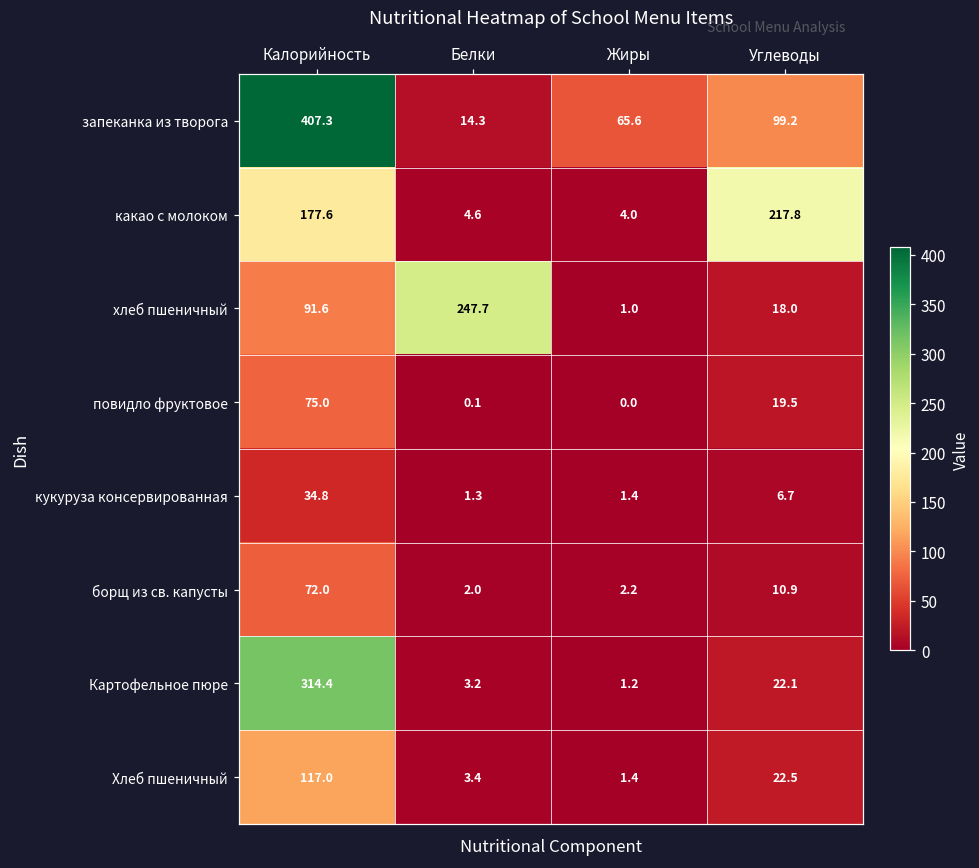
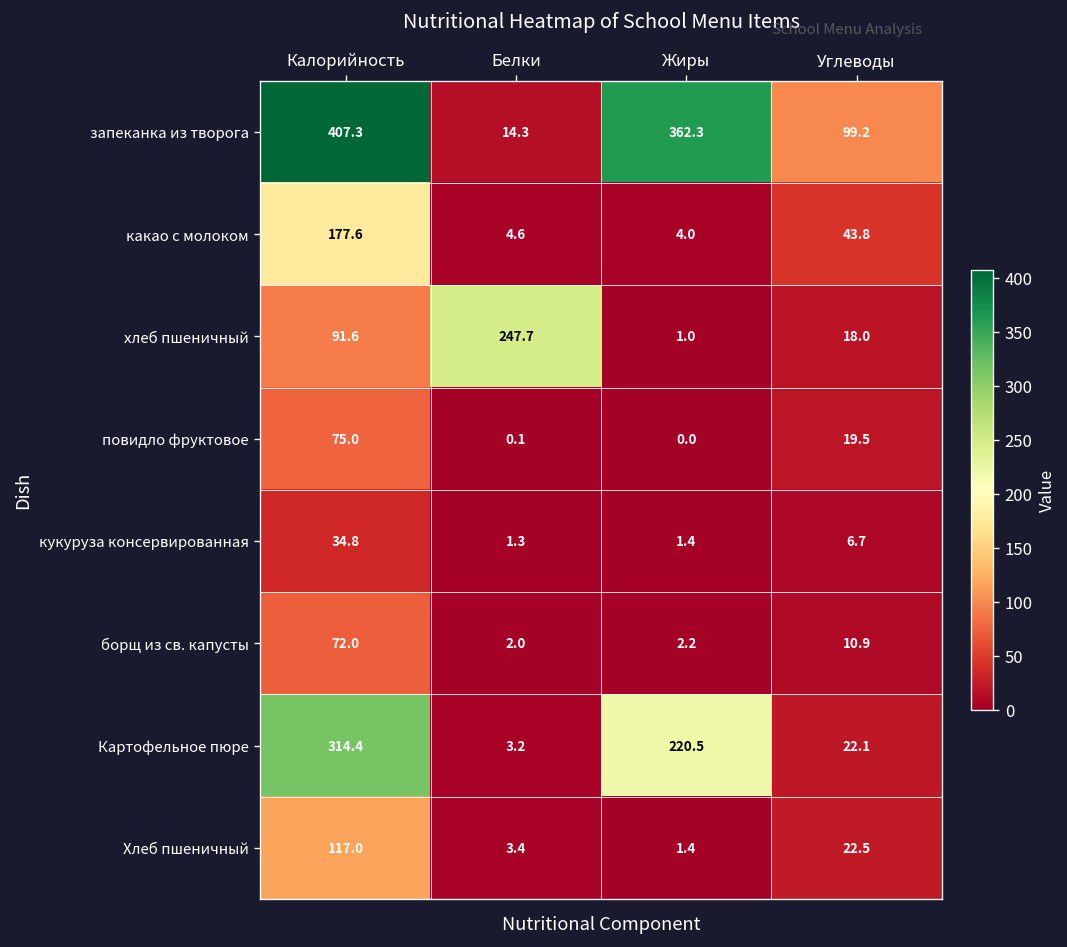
  {
    "запеканка из творога": {
      "Калорийность": 407.3,
      "Белки": 14.3,
-     "Жиры": 65.6,
+     "Жиры": 362.3,
      "Углеводы": 99.2
    },
    "какао с молоком": {
      "Калорийность": 177.6,
      "Белки": 4.6,
      "Жиры": 4.0,
-     "Углеводы": 217.8
+     "Углеводы": 43.8
    },
    "хлеб пшеничный": {
      "Калорийность": 91.6,
      "Белки": 247.7,
      "Жиры": 1.0,
      "Углеводы": 18.0
    },
    "повидло фруктовое": {
      "Калорийность": 75.0,
      "Белки": 0.1,
      "Жиры": 0.0,
      "Углеводы": 19.5
    },
    "кукуруза консервированная": {
      "Калорийность": 34.8,
      "Белки": 1.3,
      "Жиры": 1.4,
      "Углеводы": 6.7
    },
    "борщ из св. капусты": {
      "Калорийность": 72.0,
      "Белки": 2.0,
      "Жиры": 2.2,
      "Углеводы": 10.9
    },
    "Картофельное пюре": {
      "Калорийность": 314.4,
      "Белки": 3.2,
-     "Жиры": 1.2,
+     "Жиры": 220.5,
      "Углеводы": 22.1
    },
    "Хлеб пшеничный": {
      "Калорийность": 117.0,
      "Белки": 3.4,
      "Жиры": 1.4,
      "Углеводы": 22.5
    }
  }
